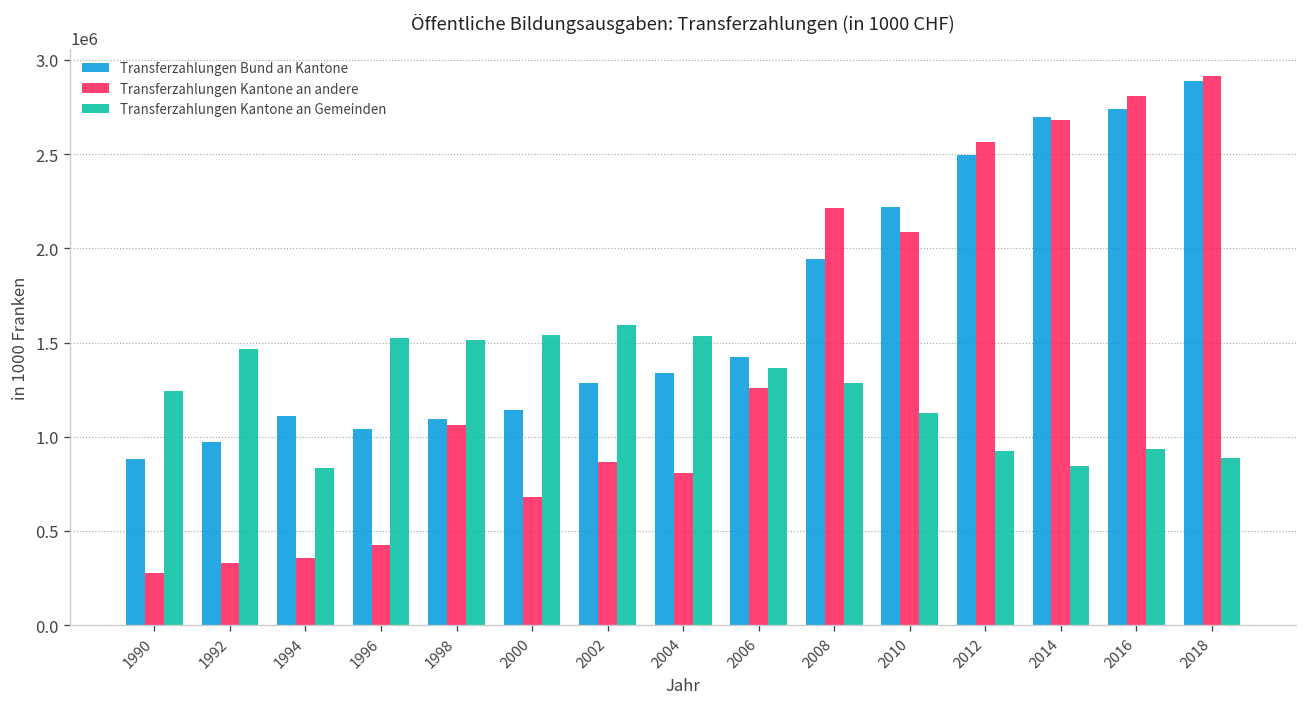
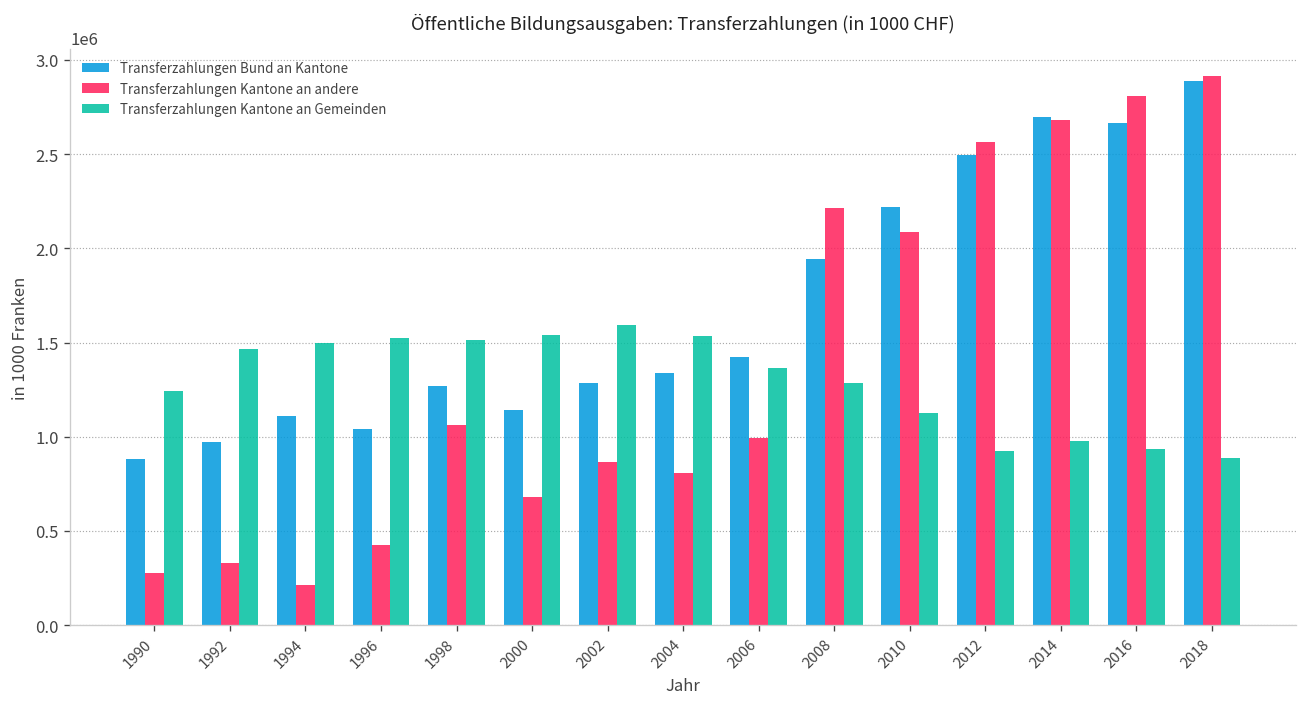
  {
    "Transferzahlungen Bund an Kantone": {
      "1990": 880000,
      "1992": 970000,
      "1994": 1110000,
      "1996": 1040000,
-     "1998": 1090000,
+     "1998": 1270000,
      "2000": 1140000,
      "2002": 1280000,
      "2004": 1340000,
      "2006": 1420000,
      "2008": 1940000,
      "2010": 2220000,
      "2012": 2490000,
      "2014": 2700000,
-     "2016": 2740000,
+     "2016": 2670000,
      "2018": 2890000
    },
    "Transferzahlungen Kantone an andere": {
      "1990": 280000,
      "1992": 330000,
-     "1994": 360000,
+     "1994": 210000,
      "1996": 430000,
      "1998": 1060000,
      "2000": 680000,
      "2002": 860000,
      "2004": 810000,
-     "2006": 1260000,
+     "2006": 990000,
      "2008": 2220000,
      "2010": 2090000,
      "2012": 2560000,
      "2014": 2680000,
      "2016": 2810000,
      "2018": 2910000
    },
    "Transferzahlungen Kantone an Gemeinden": {
      "1990": 1240000,
      "1992": 1470000,
-     "1994": 830000,
+     "1994": 1500000,
      "1996": 1520000,
      "1998": 1510000,
      "2000": 1540000,
      "2002": 1590000,
      "2004": 1540000,
      "2006": 1370000,
      "2008": 1290000,
      "2010": 1130000,
      "2012": 920000,
-     "2014": 840000,
+     "2014": 980000,
      "2016": 930000,
      "2018": 890000
    }
  }
